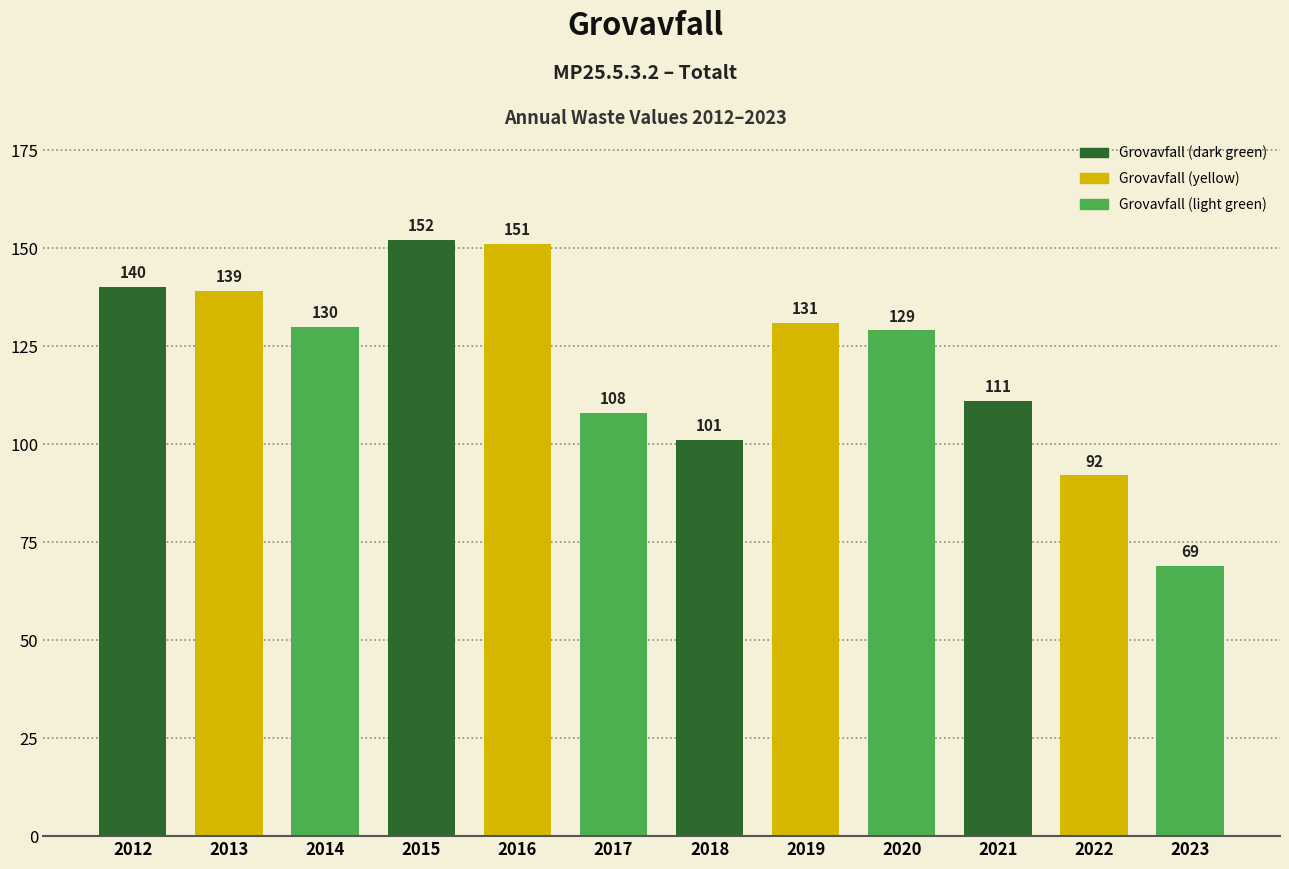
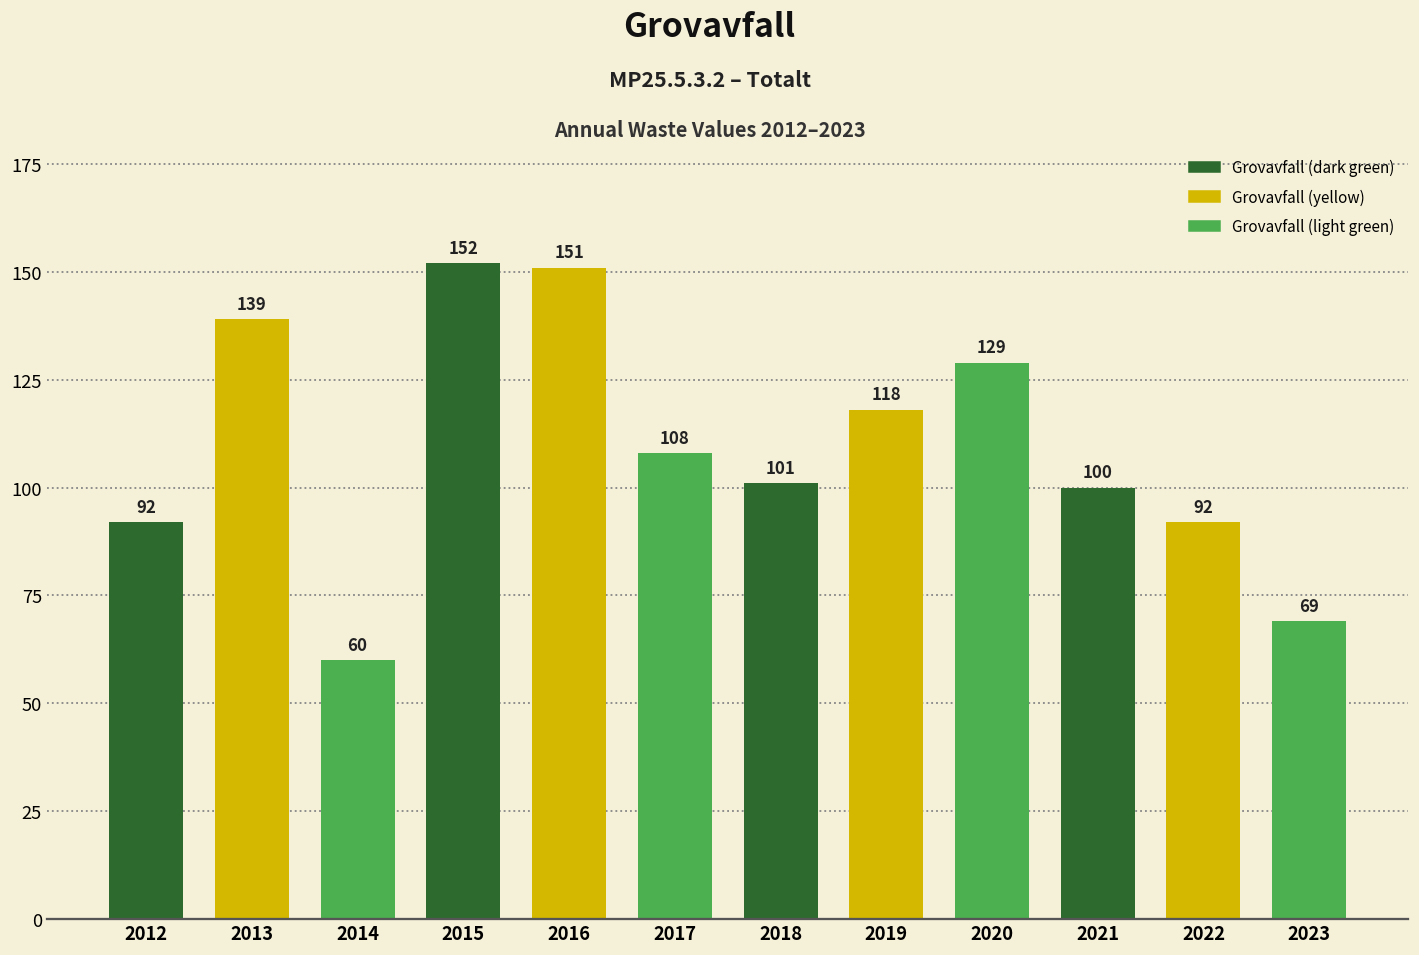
  {
-   "2012": 140,
+   "2012": 92,
    "2013": 139,
-   "2014": 130,
+   "2014": 60,
    "2015": 152,
    "2016": 151,
    "2017": 108,
    "2018": 101,
-   "2019": 131,
+   "2019": 118,
    "2020": 129,
-   "2021": 111,
+   "2021": 100,
    "2022": 92,
    "2023": 69
  }
